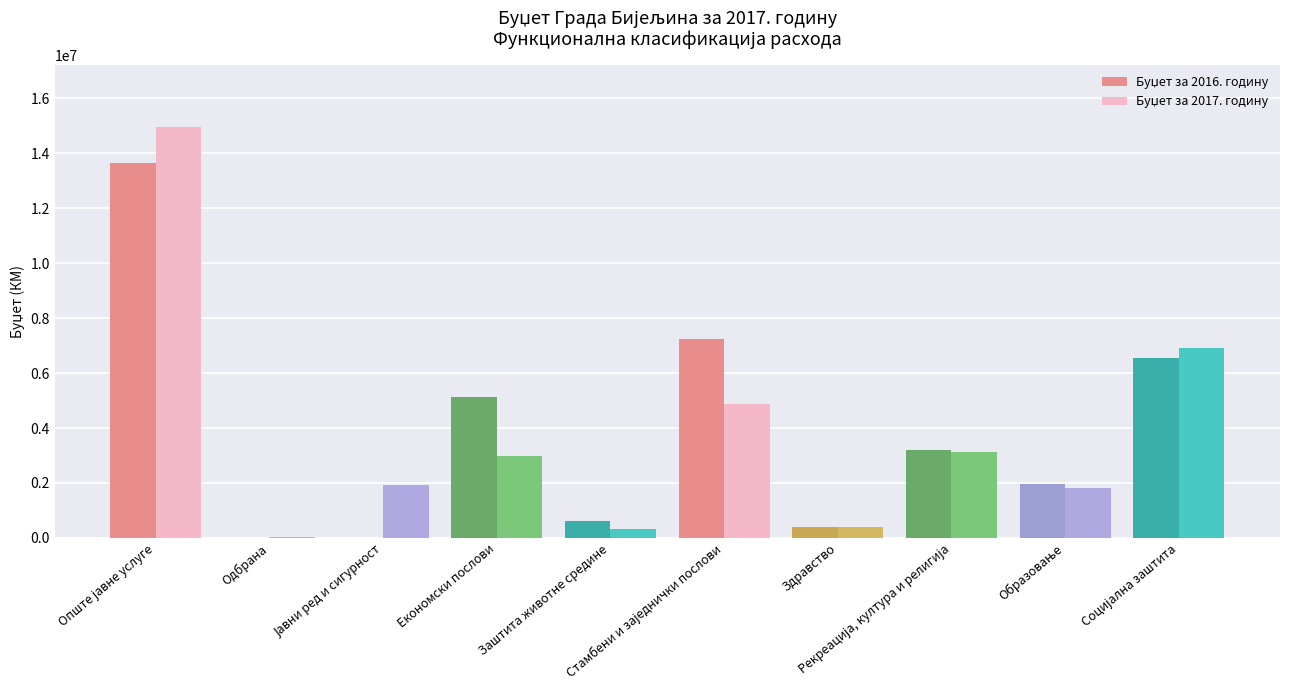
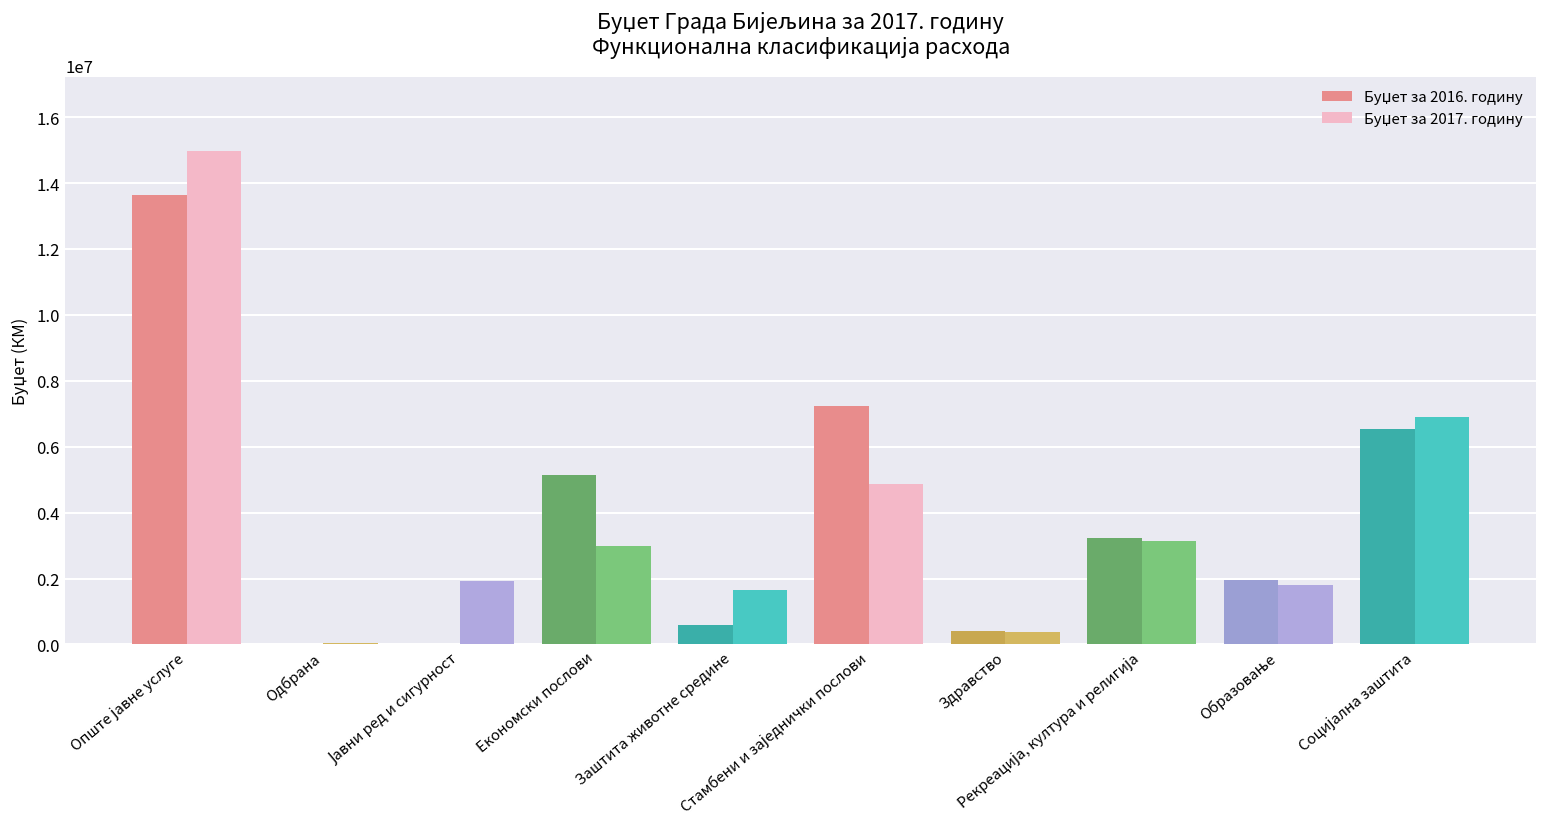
  {
    "Буџет за 2016. годину": {
      "Опште јавне услуге": 13600000,
      "Одбрана": 0,
      "Јавни ред и сигурност": 0,
      "Економски послови": 5100000,
      "Заштита животне средине": 600000,
      "Стамбени и заједнички послови": 7200000,
      "Здравство": 400000,
      "Рекреација, култура и религија": 3200000,
      "Образовање": 2000000,
      "Социјална заштита": 6500000
    },
    "Буџет за 2017. годину": {
      "Опште јавне услуге": 15000000,
      "Јавни ред и сигурност": 1900000,
      "Економски послови": 3000000,
-     "Заштита животне средине": 300000,
+     "Заштита животне средине": 1700000,
      "Стамбени и заједнички послови": 4900000,
      "Здравство": 400000,
      "Рекреација, култура и религија": 3100000,
      "Образовање": 1800000,
      "Социјална заштита": 6900000
    }
  }
